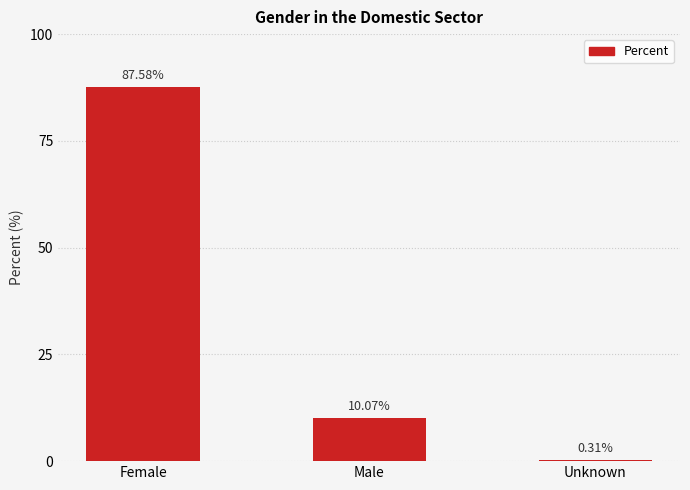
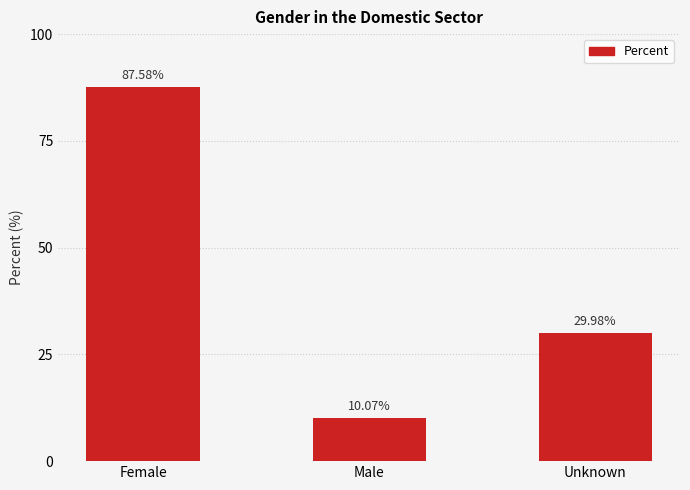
  {
    "Female": "87.58%",
    "Male": "10.07%",
-   "Unknown": "0.31%"
+   "Unknown": "29.98%"
  }
